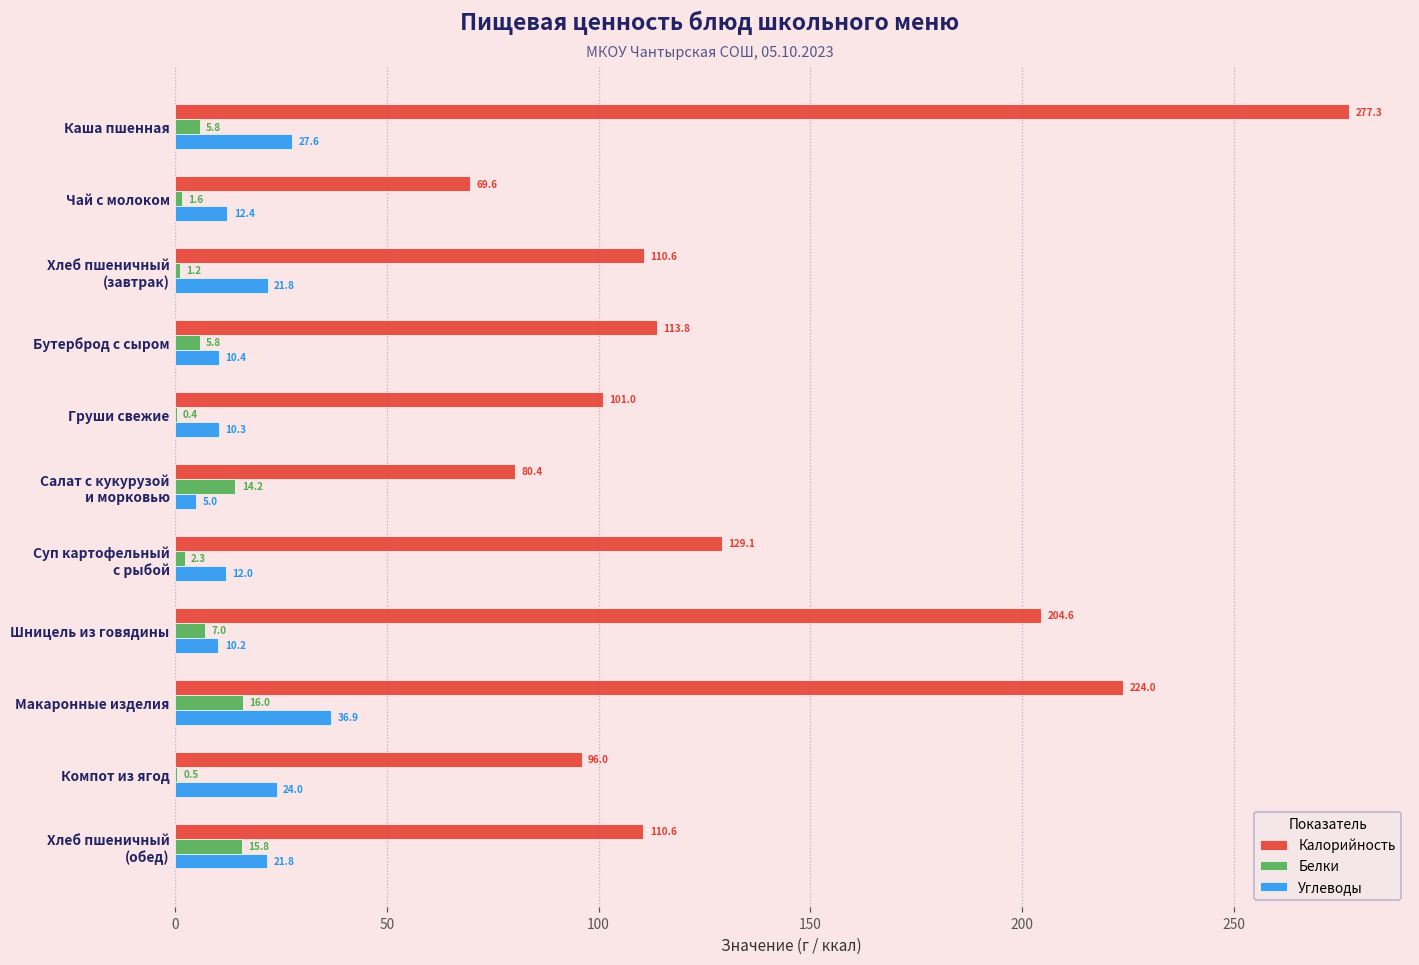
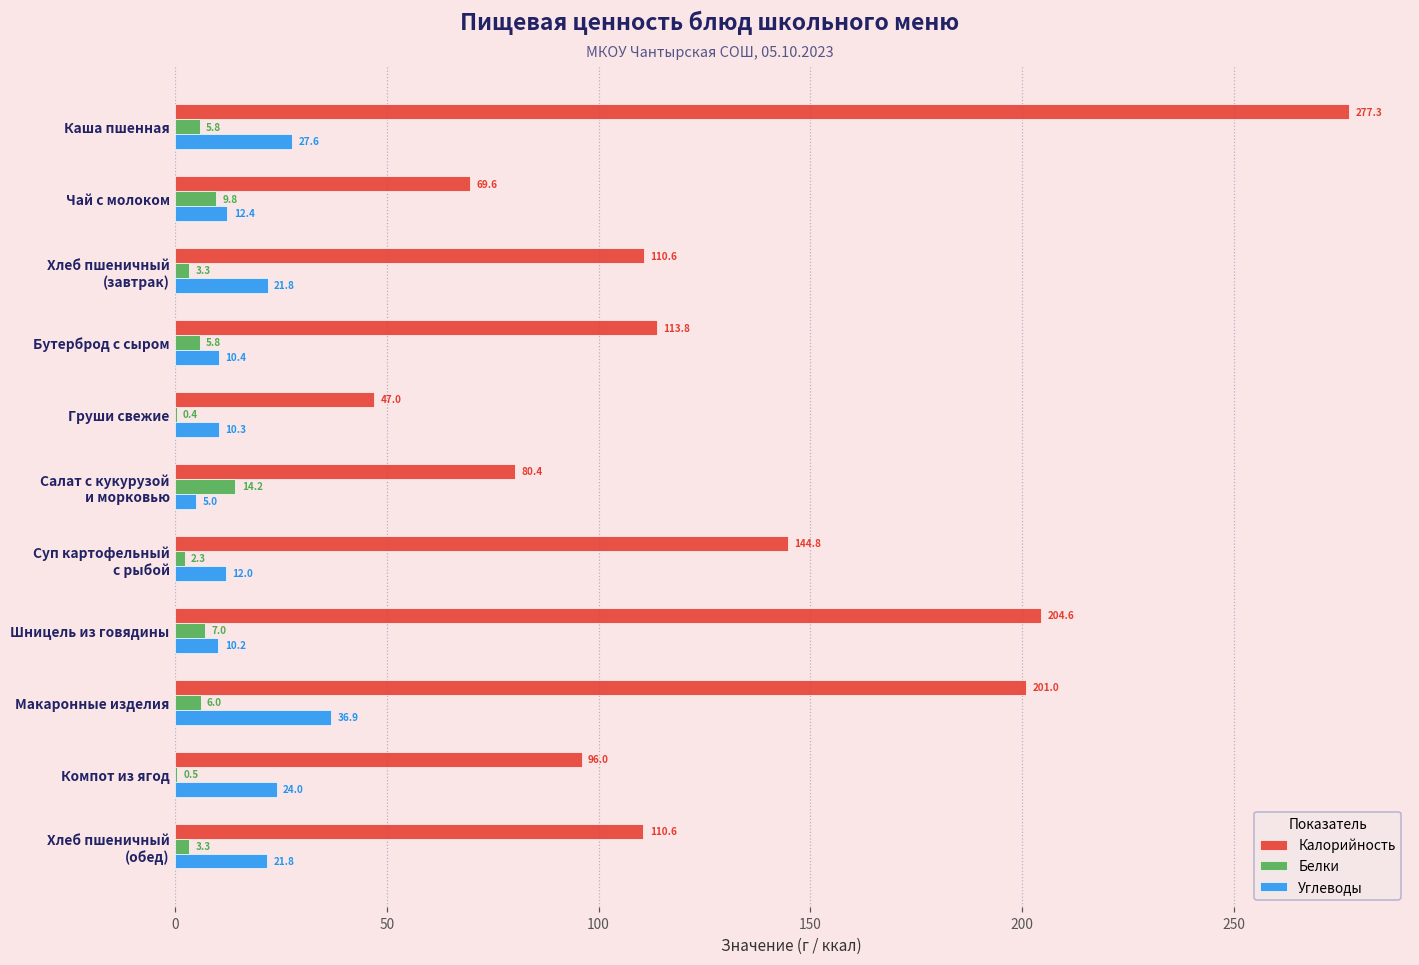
  {
    "Калорийность": {
      "Каша пшенная": 277.3,
      "Чай с молоком": 69.6,
      "Хлеб пшеничный (завтрак)": 110.6,
      "Бутерброд с сыром": 113.8,
-     "Груши свежие": 101.0,
+     "Груши свежие": 47.0,
      "Салат с кукурузой и морковью": 80.4,
-     "Суп картофельный с рыбой": 129.1,
+     "Суп картофельный с рыбой": 144.8,
      "Шницель из говядины": 204.6,
-     "Макаронные изделия": 224.0,
+     "Макаронные изделия": 201.0,
      "Компот из ягод": 96.0,
      "Хлеб пшеничный (обед)": 110.6
    },
    "Белки": {
      "Каша пшенная": 5.8,
-     "Чай с молоком": 1.6,
-     "Хлеб пшеничный (завтрак)": 1.2,
+     "Чай с молоком": 9.8,
+     "Хлеб пшеничный (завтрак)": 3.3,
      "Бутерброд с сыром": 5.8,
      "Груши свежие": 0.4,
      "Салат с кукурузой и морковью": 14.2,
      "Суп картофельный с рыбой": 2.3,
      "Шницель из говядины": 7.0,
-     "Макаронные изделия": 16.0,
+     "Макаронные изделия": 6.0,
      "Компот из ягод": 0.5,
-     "Хлеб пшеничный (обед)": 15.8
+     "Хлеб пшеничный (обед)": 3.3
    },
    "Углеводы": {
      "Каша пшенная": 27.6,
      "Чай с молоком": 12.4,
      "Хлеб пшеничный (завтрак)": 21.8,
      "Бутерброд с сыром": 10.4,
      "Груши свежие": 10.3,
      "Салат с кукурузой и морковью": 5.0,
      "Суп картофельный с рыбой": 12.0,
      "Шницель из говядины": 10.2,
      "Макаронные изделия": 36.9,
      "Компот из ягод": 24.0,
      "Хлеб пшеничный (обед)": 21.8
    }
  }
